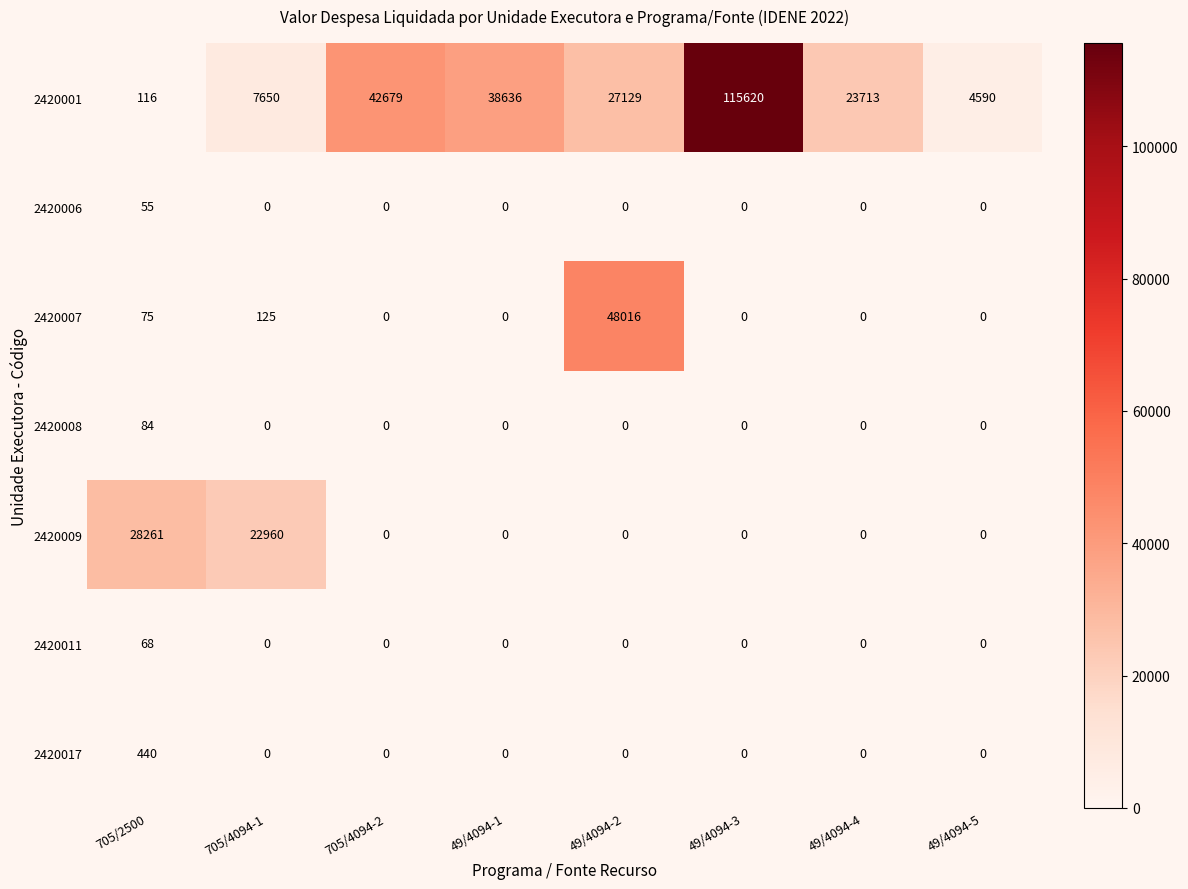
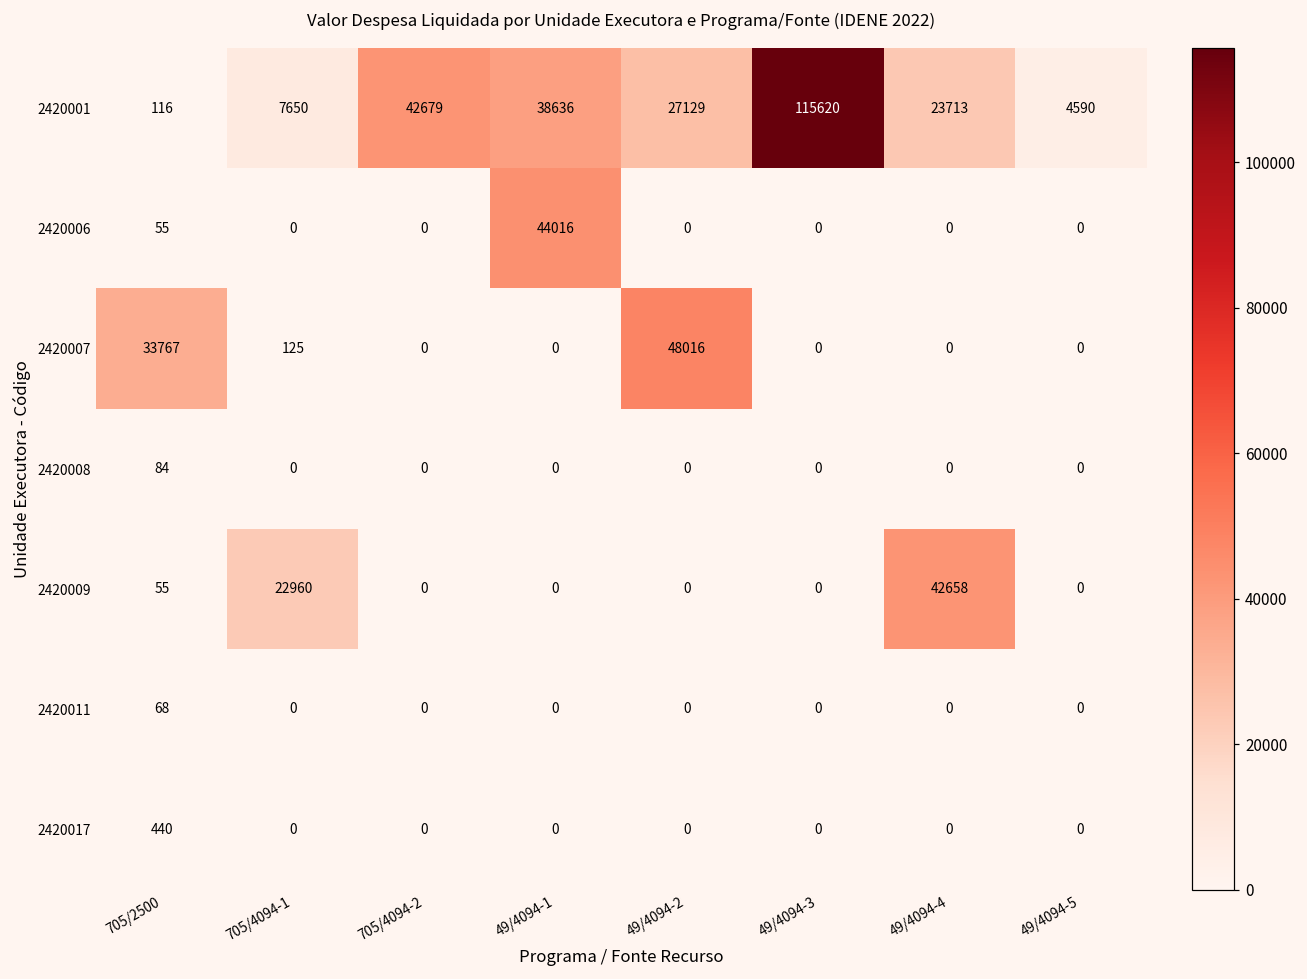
  {
    "2420001": {
      "705/2500": 116,
      "705/4094-1": 7650,
      "705/4094-2": 42679,
      "49/4094-1": 38636,
      "49/4094-2": 27129,
      "49/4094-3": 115620,
      "49/4094-4": 23713,
      "49/4094-5": 4590
    },
    "2420006": {
      "705/2500": 55,
      "705/4094-1": 0,
      "705/4094-2": 0,
-     "49/4094-1": 0,
+     "49/4094-1": 44016,
      "49/4094-2": 0,
      "49/4094-3": 0,
      "49/4094-4": 0,
      "49/4094-5": 0
    },
    "2420007": {
-     "705/2500": 75,
+     "705/2500": 33767,
      "705/4094-1": 125,
      "705/4094-2": 0,
      "49/4094-1": 0,
      "49/4094-2": 48016,
      "49/4094-3": 0,
      "49/4094-4": 0,
      "49/4094-5": 0
    },
    "2420008": {
      "705/2500": 84,
      "705/4094-1": 0,
      "705/4094-2": 0,
      "49/4094-1": 0,
      "49/4094-2": 0,
      "49/4094-3": 0,
      "49/4094-4": 0,
      "49/4094-5": 0
    },
    "2420009": {
-     "705/2500": 28261,
+     "705/2500": 55,
      "705/4094-1": 22960,
      "705/4094-2": 0,
      "49/4094-1": 0,
      "49/4094-2": 0,
      "49/4094-3": 0,
-     "49/4094-4": 0,
+     "49/4094-4": 42658,
      "49/4094-5": 0
    },
    "2420011": {
      "705/2500": 68,
      "705/4094-1": 0,
      "705/4094-2": 0,
      "49/4094-1": 0,
      "49/4094-2": 0,
      "49/4094-3": 0,
      "49/4094-4": 0,
      "49/4094-5": 0
    },
    "2420017": {
      "705/2500": 440,
      "705/4094-1": 0,
      "705/4094-2": 0,
      "49/4094-1": 0,
      "49/4094-2": 0,
      "49/4094-3": 0,
      "49/4094-4": 0,
      "49/4094-5": 0
    }
  }
